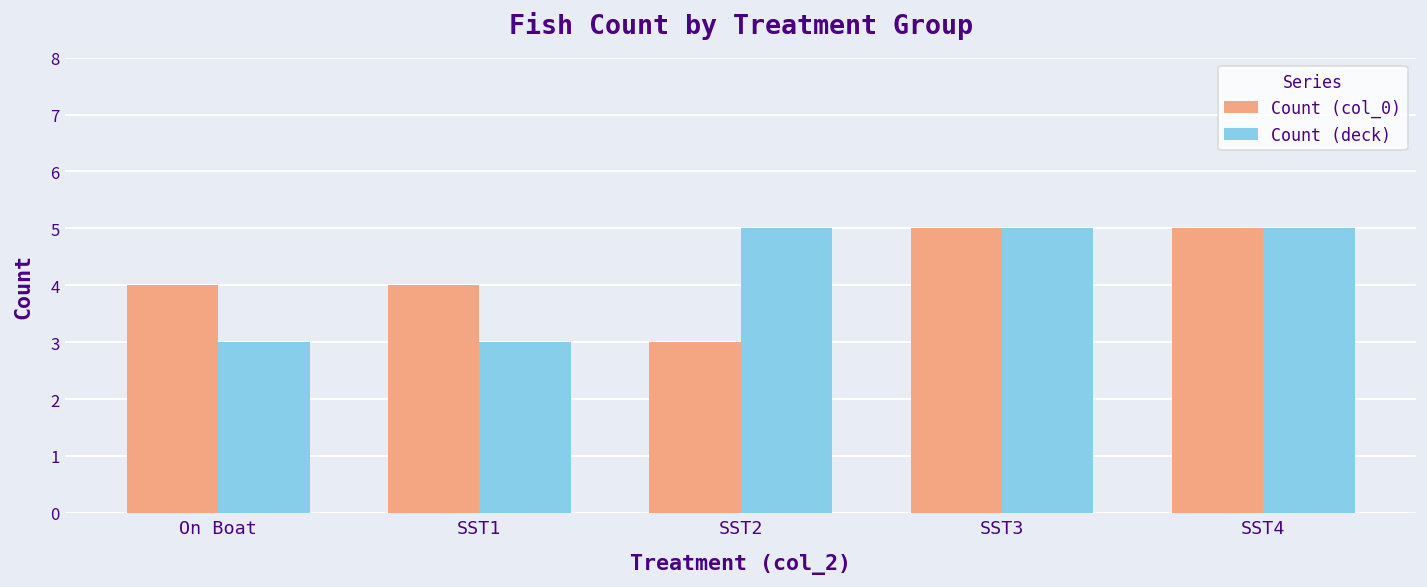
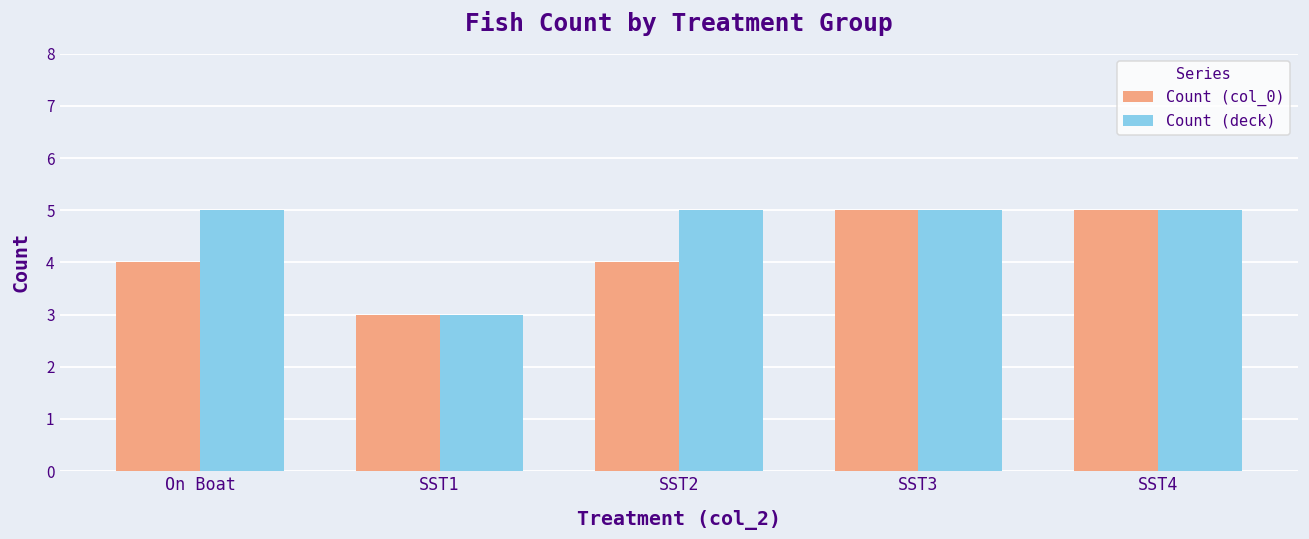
  {
    "Count (col_0)": {
      "On Boat": 4,
-     "SST1": 4,
-     "SST2": 3,
+     "SST1": 3,
+     "SST2": 4,
      "SST3": 5,
      "SST4": 5
    },
    "Count (deck)": {
-     "On Boat": 3,
+     "On Boat": 5,
      "SST1": 3,
      "SST2": 5,
      "SST3": 5,
      "SST4": 5
    }
  }
